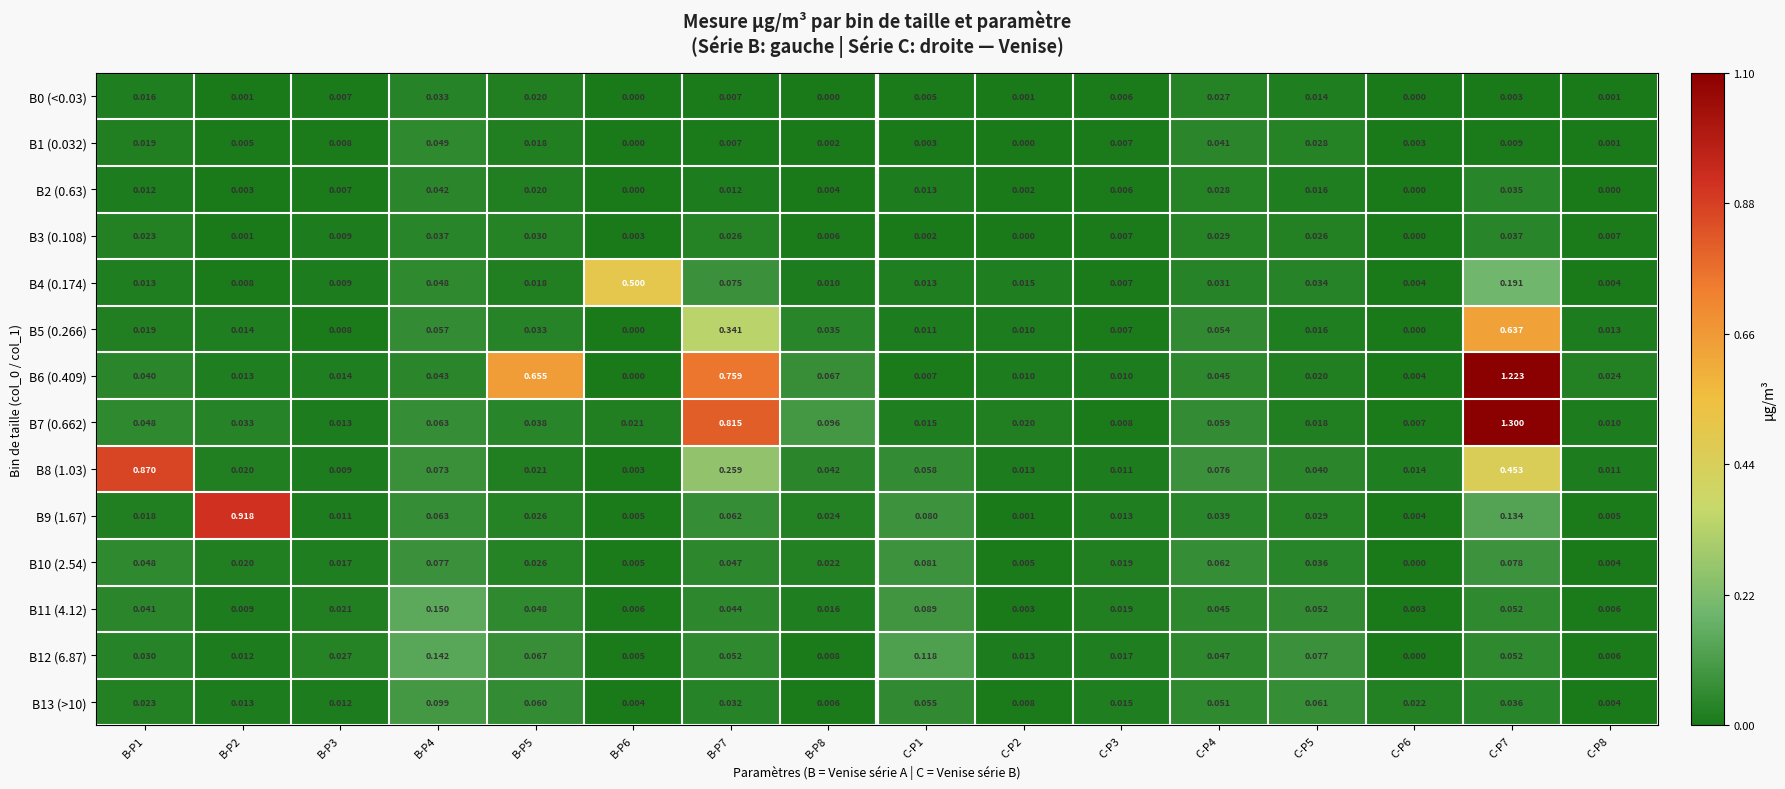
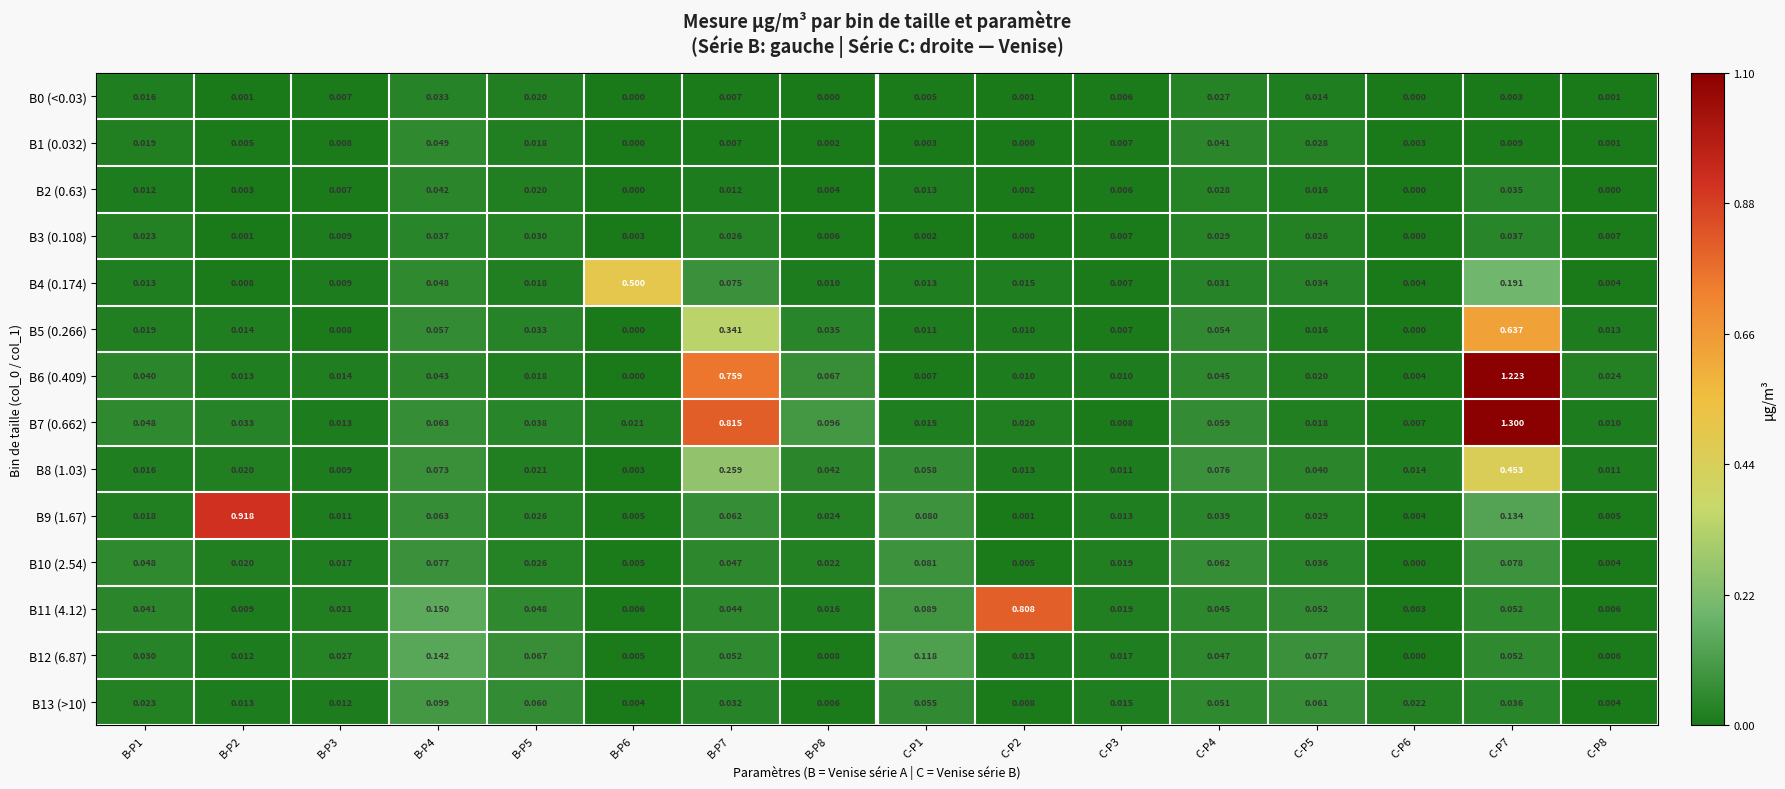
  {
    "B6 (0.409)": {
      "B-P1": 0.040,
      "B-P2": 0.013,
      "B-P3": 0.014,
      "B-P4": 0.043,
-     "B-P5": 0.655,
+     "B-P5": 0.018,
      "B-P6": 0.000,
      "B-P7": 0.759,
      "B-P8": 0.067,
      "C-P1": 0.007,
      "C-P2": 0.010,
      "C-P3": 0.010,
      "C-P4": 0.045,
      "C-P5": 0.020,
      "C-P6": 0.004,
      "C-P7": 1.223,
      "C-P8": 0.024
    },
    "B8 (1.03)": {
-     "B-P1": 0.870,
+     "B-P1": 0.016,
      "B-P2": 0.020,
      "B-P3": 0.009,
      "B-P4": 0.073,
      "B-P5": 0.021,
      "B-P6": 0.003,
      "B-P7": 0.259,
      "B-P8": 0.042,
      "C-P1": 0.058,
      "C-P2": 0.013,
      "C-P3": 0.011,
      "C-P4": 0.076,
      "C-P5": 0.040,
      "C-P6": 0.014,
      "C-P7": 0.453,
      "C-P8": 0.011
    },
    "B11 (4.12)": {
      "B-P1": 0.041,
      "B-P2": 0.009,
      "B-P3": 0.021,
      "B-P4": 0.150,
      "B-P5": 0.048,
      "B-P6": 0.006,
      "B-P7": 0.044,
      "B-P8": 0.016,
      "C-P1": 0.089,
-     "C-P2": 0.003,
+     "C-P2": 0.808,
      "C-P3": 0.019,
      "C-P4": 0.045,
      "C-P5": 0.052,
      "C-P6": 0.003,
      "C-P7": 0.052,
      "C-P8": 0.006
    }
  }
